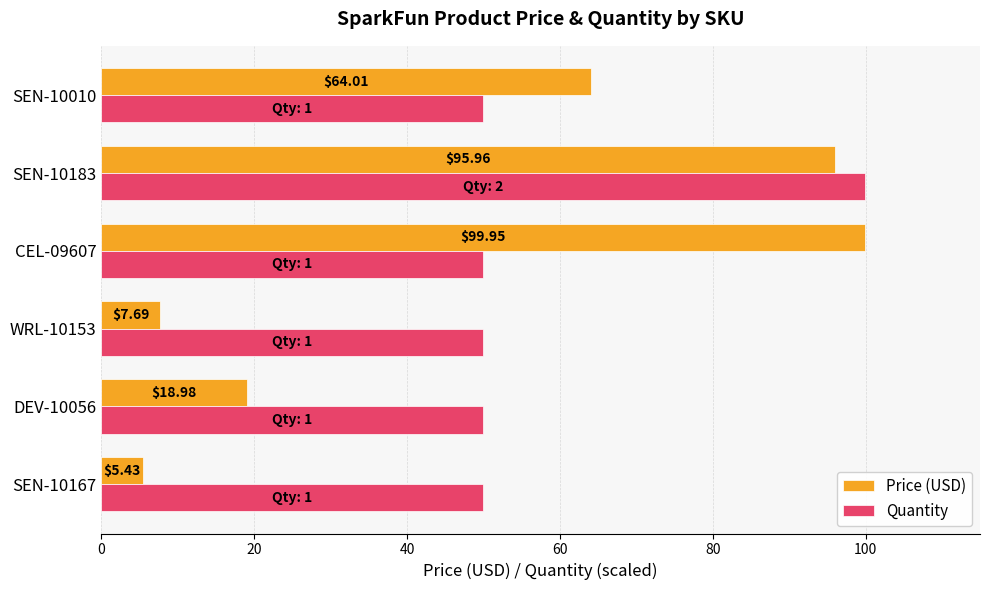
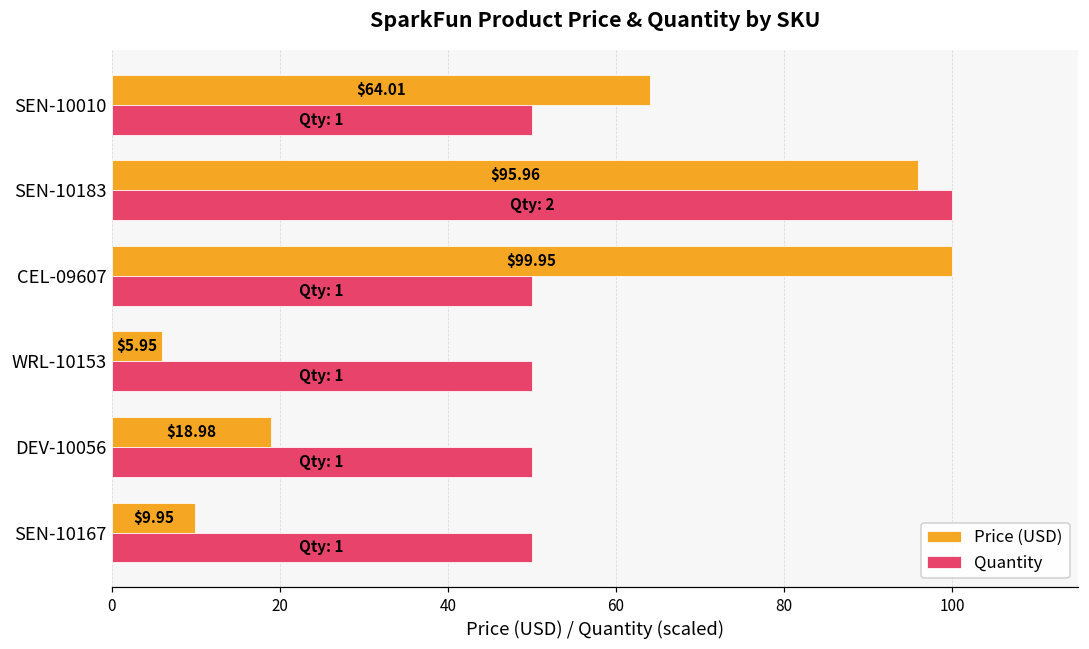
  {
    "Price (USD)": {
      "SEN-10010": "$64.01",
      "SEN-10183": "$95.96",
      "CEL-09607": "$99.95",
-     "WRL-10153": "$7.69",
+     "WRL-10153": "$5.95",
      "DEV-10056": "$18.98",
-     "SEN-10167": "$5.43"
+     "SEN-10167": "$9.95"
    }
  }
